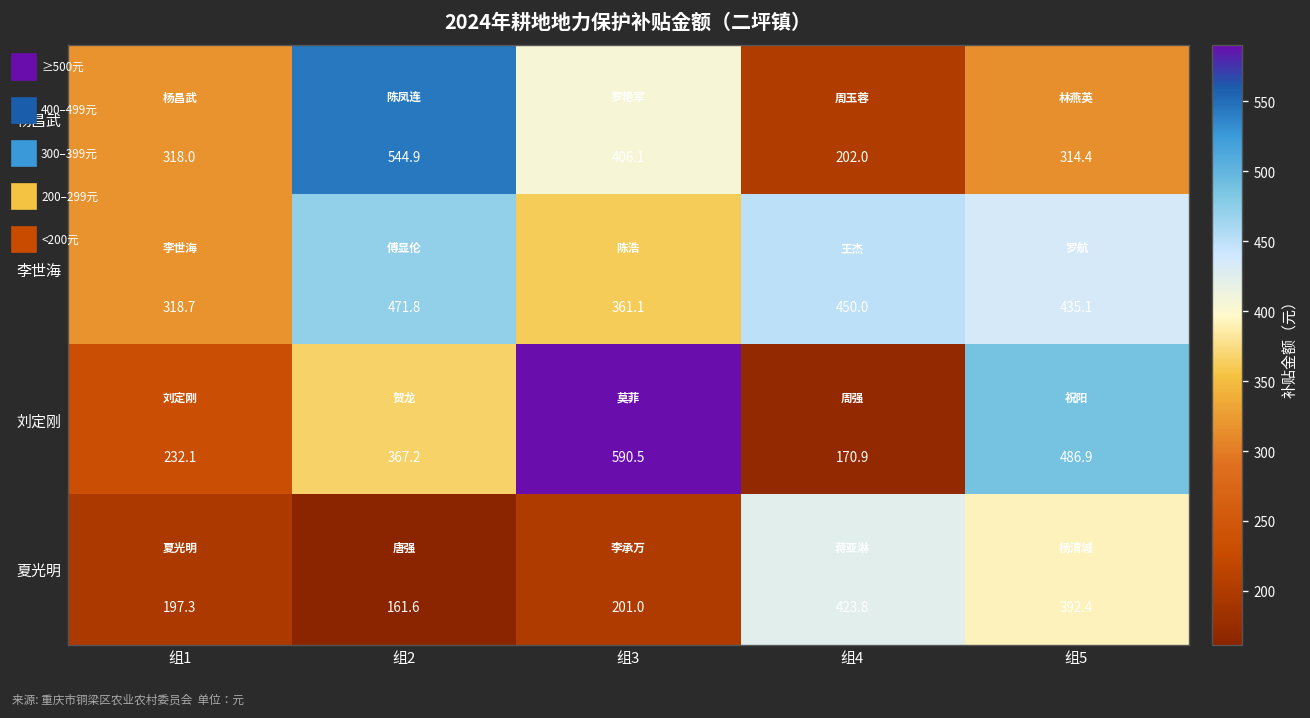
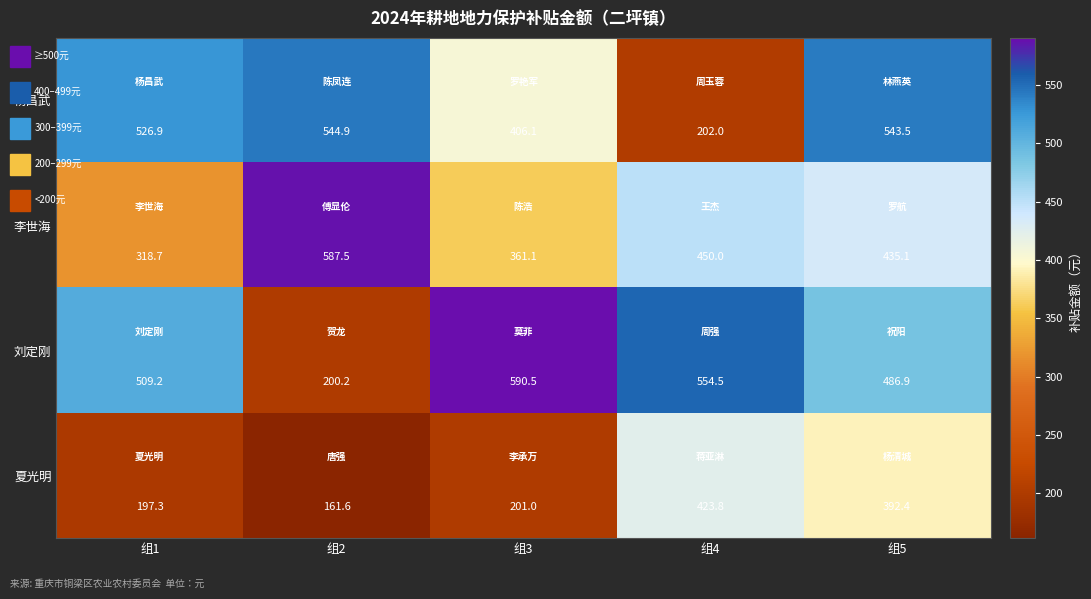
  {
    "杨昌武": {
-     "组1": 318.0,
-     "组5": 314.4
+     "组1": 526.9,
+     "组5": 543.5
    },
    "李世海": {
-     "组2": 471.8
+     "组2": 587.5
    },
    "刘定刚": {
-     "组1": 232.1,
-     "组2": 367.2,
-     "组4": 170.9
+     "组1": 509.2,
+     "组2": 200.2,
+     "组4": 554.5
    },
    "夏光明": {
      "组5": 392.4
    }
  }
